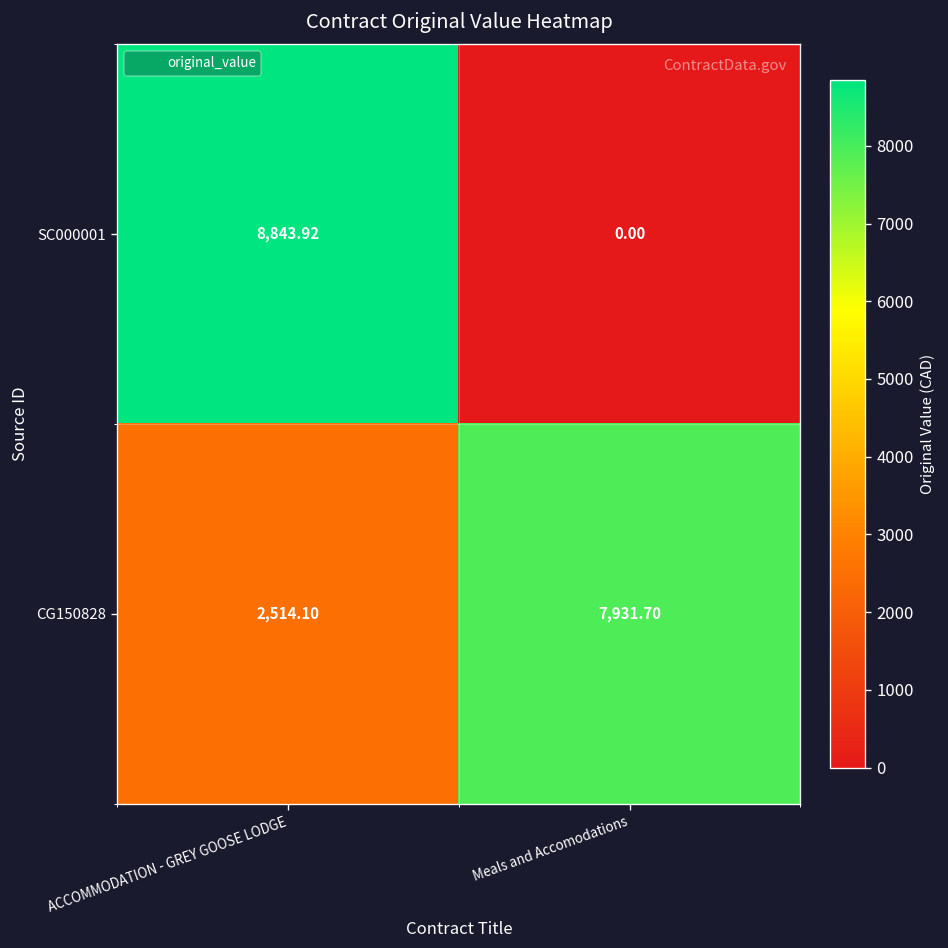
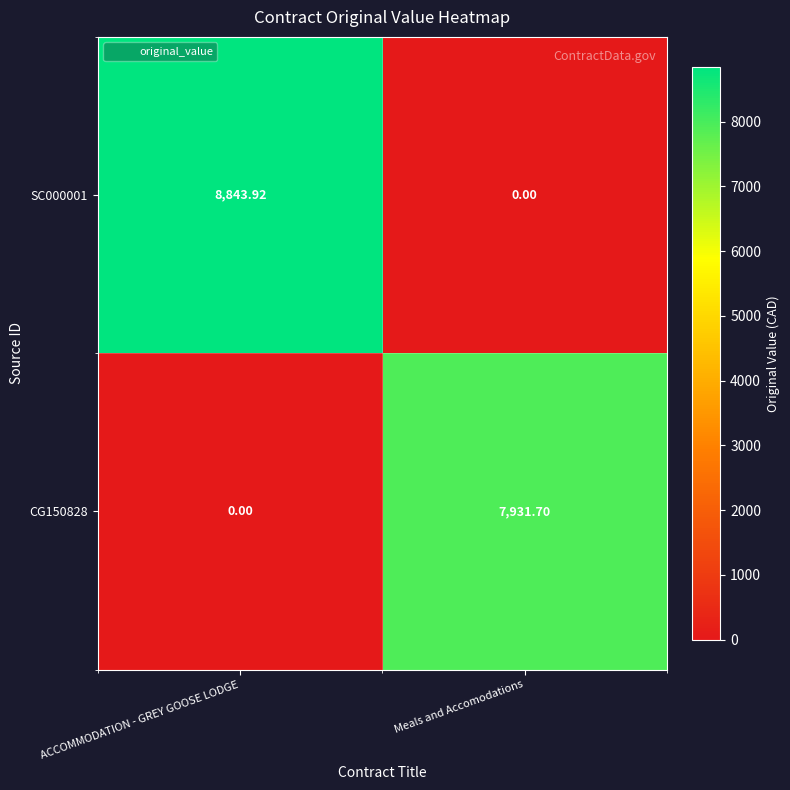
  {
    "SC000001": {
      "ACCOMMODATION - GREY GOOSE LODGE": "8,843.92"
    },
    "CG150828": {
-     "ACCOMMODATION - GREY GOOSE LODGE": "2,514.10",
+     "ACCOMMODATION - GREY GOOSE LODGE": "0.00",
      "Meals and Accomodations": "7,931.70"
    }
  }
